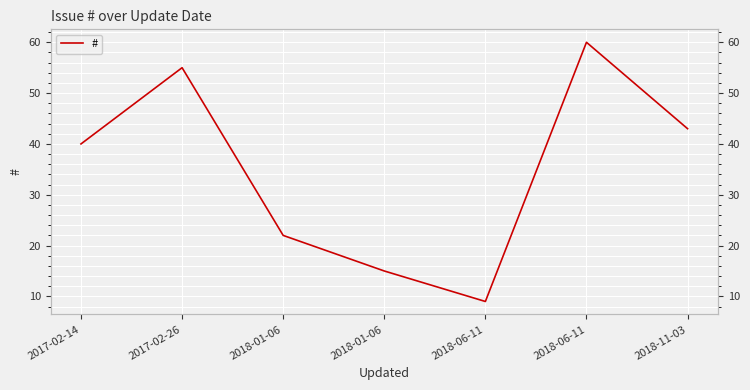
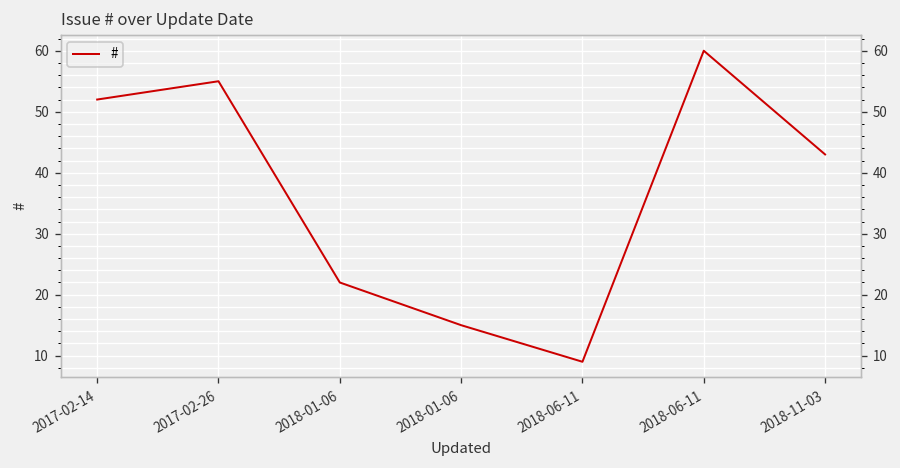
  {
-   "2017-02-14": 40,
+   "2017-02-14": 52,
    "2017-02-26": 55,
    "2018-11-03": 43
  }
